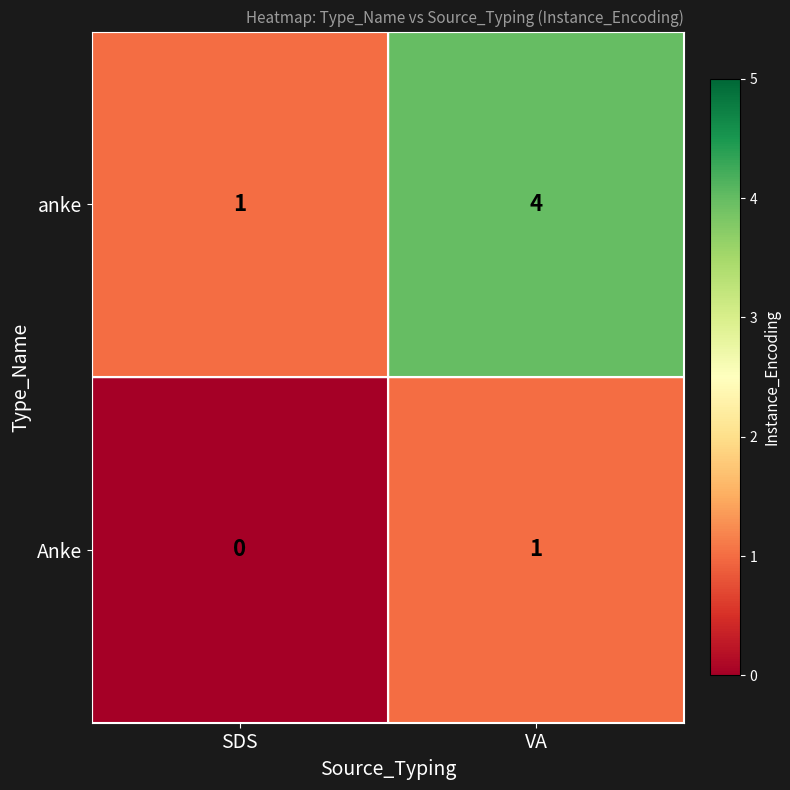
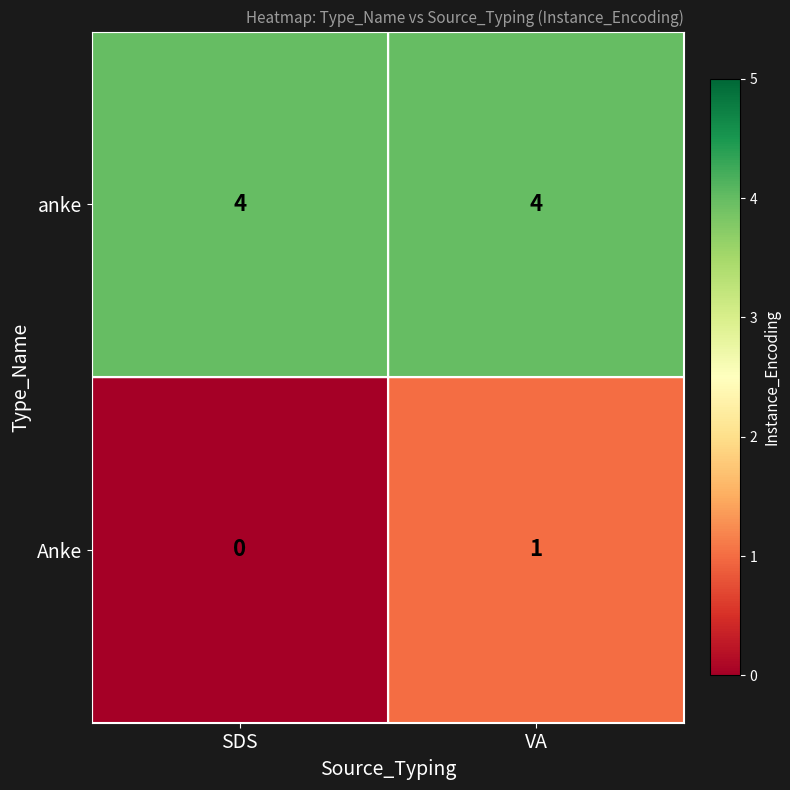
  {
    "anke": {
-     "SDS": 1,
+     "SDS": 4,
      "VA": 4
    },
    "Anke": {
      "SDS": 0,
      "VA": 1
    }
  }
